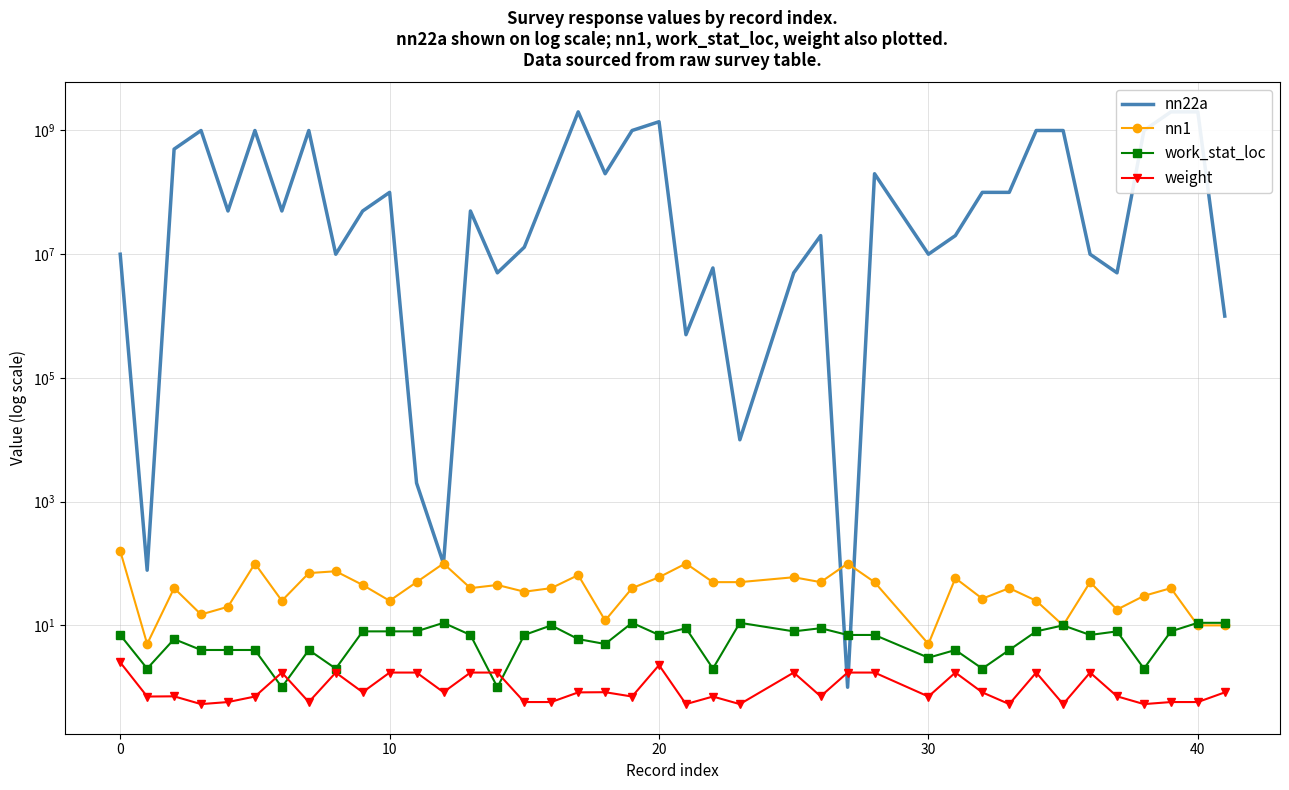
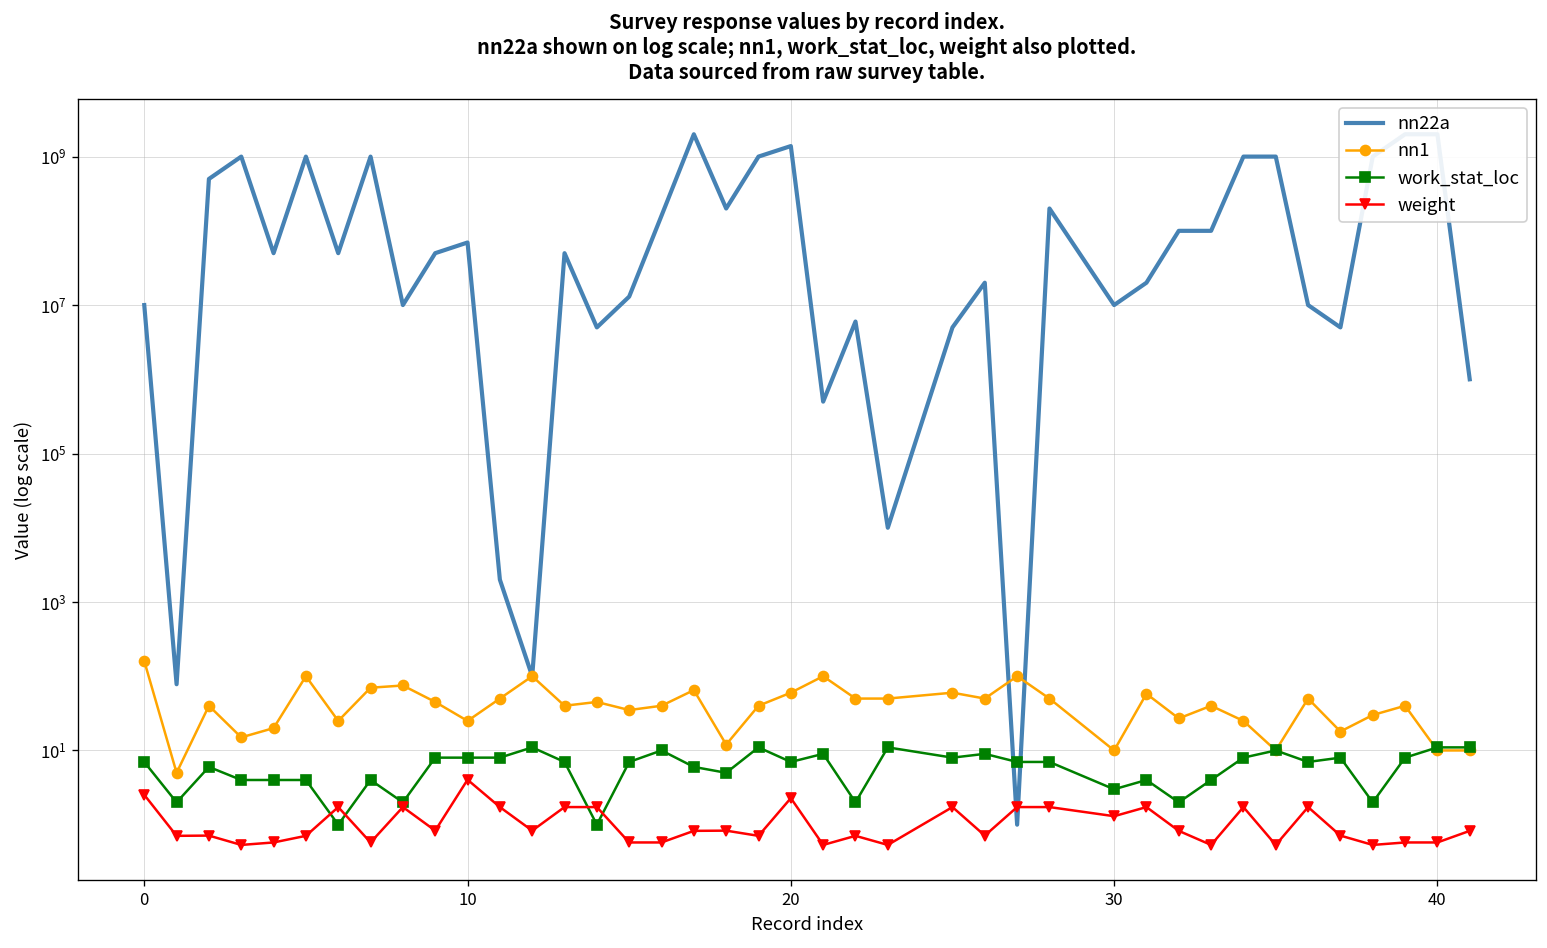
  {
    "nn22a": {
      "0": 10000000,
-     "10": 100000000,
+     "10": 70000000,
      "20": 1400000000,
      "30": 10000000
    },
    "nn1": {
      "0": 160,
      "10": 25,
      "20": 60,
-     "30": 5,
+     "30": 10,
      "40": 10
    },
    "work_stat_loc": {
      "0": 7,
      "10": 8,
      "20": 7,
      "30": 3,
      "40": 11
    },
    "weight": {
      "0": 2.5,
-     "10": 1.7,
+     "10": 4,
      "20": 2.3,
-     "30": 0.7,
+     "30": 1.3,
      "40": 0.6
    }
  }
